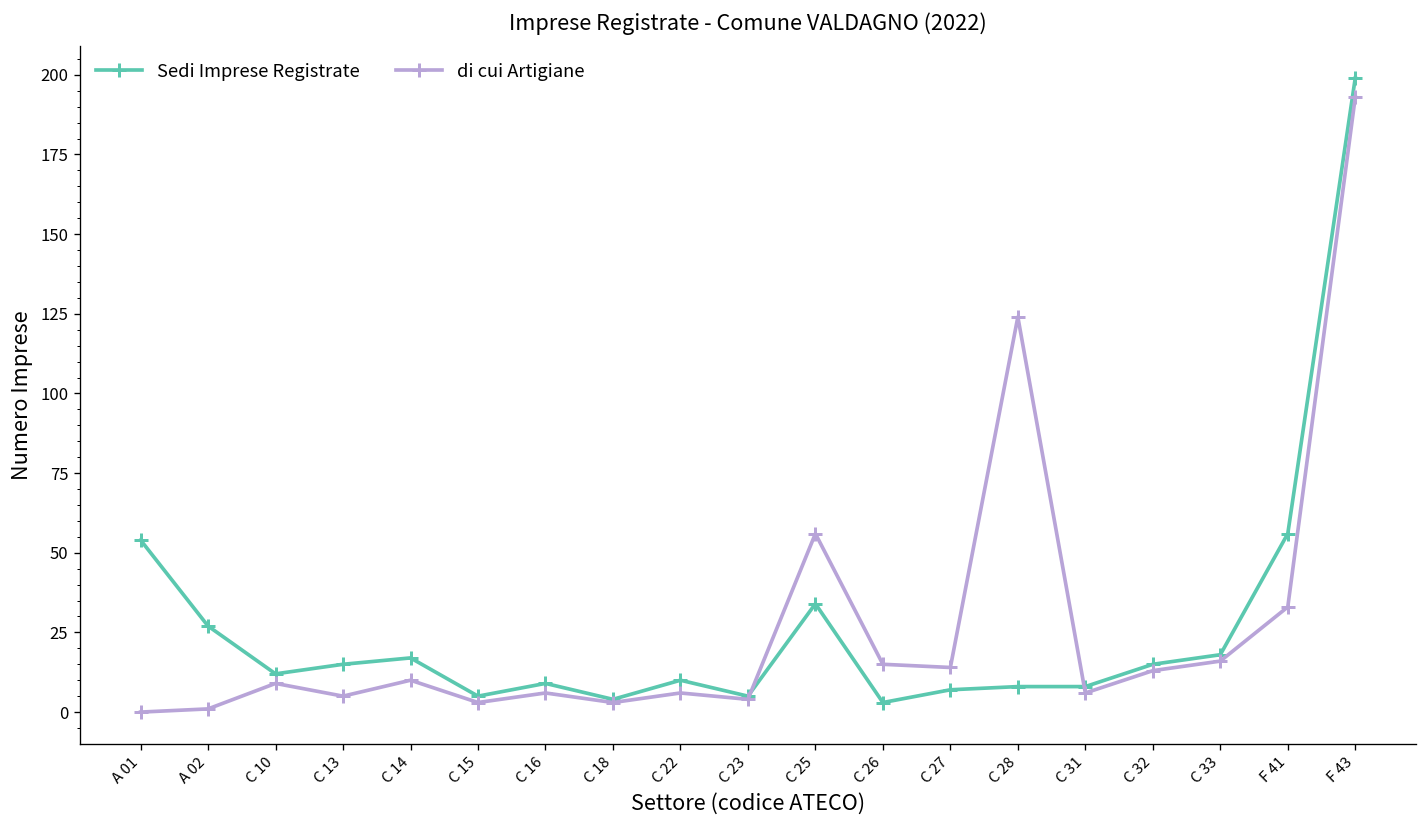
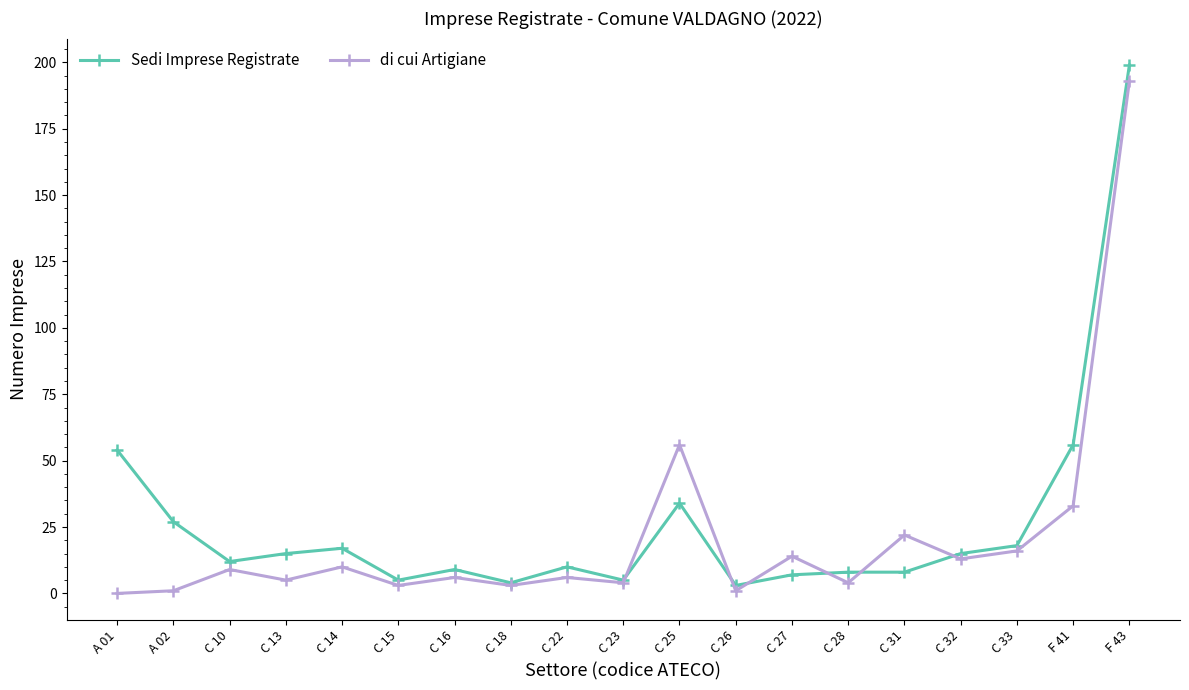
  {
    "Sedi Imprese Registrate": {
      "A 01": 54,
      "A 02": 27,
      "C 10": 12,
      "C 13": 15,
      "C 14": 17,
      "C 15": 5,
      "C 16": 9,
      "C 18": 4,
      "C 22": 10,
      "C 23": 5,
      "C 25": 34,
      "C 26": 3,
      "C 27": 7,
      "C 28": 8,
      "C 31": 8,
      "C 32": 15,
      "C 33": 18,
      "F 41": 56,
      "F 43": 199
    },
    "di cui Artigiane": {
      "A 01": 0,
      "A 02": 1,
      "C 10": 9,
      "C 13": 5,
      "C 14": 10,
      "C 15": 3,
      "C 16": 6,
      "C 18": 3,
      "C 22": 6,
      "C 23": 4,
      "C 25": 56,
-     "C 26": 15,
+     "C 26": 1,
      "C 27": 14,
-     "C 28": 124,
-     "C 31": 6,
+     "C 28": 4,
+     "C 31": 22,
      "C 32": 13,
      "C 33": 16,
      "F 41": 33,
      "F 43": 193
    }
  }
